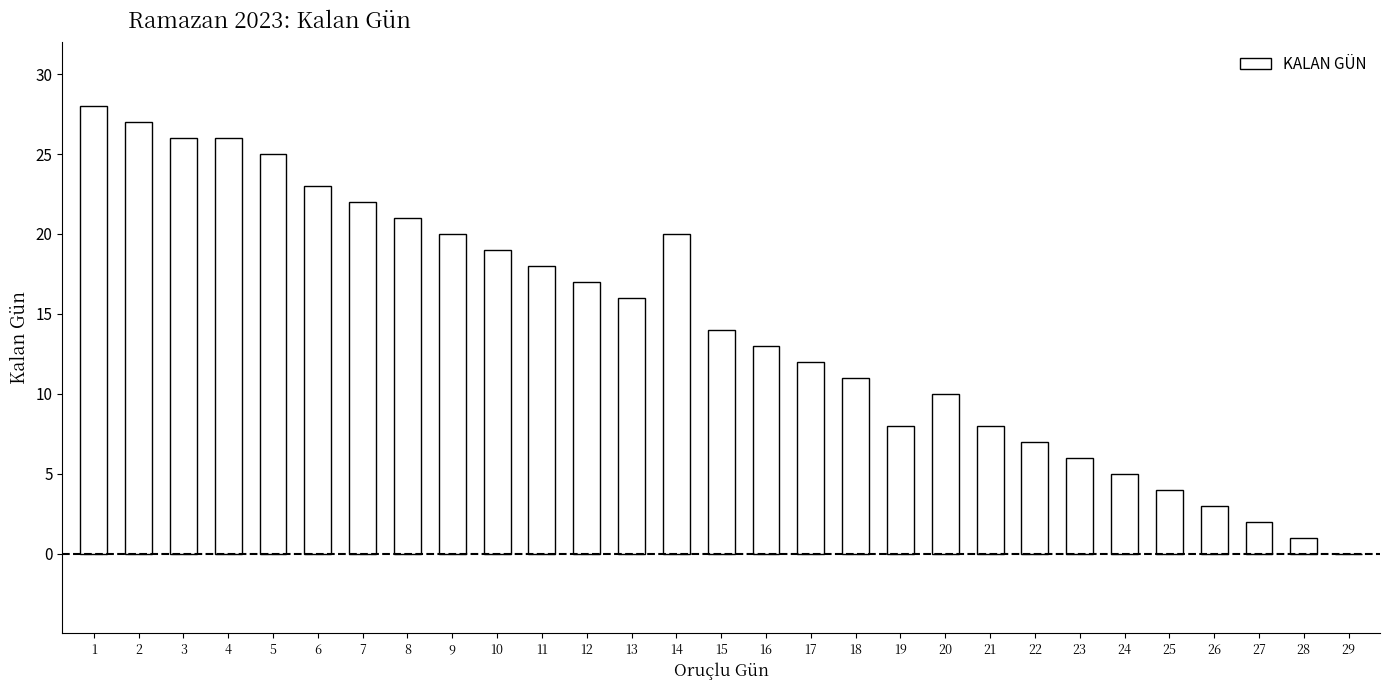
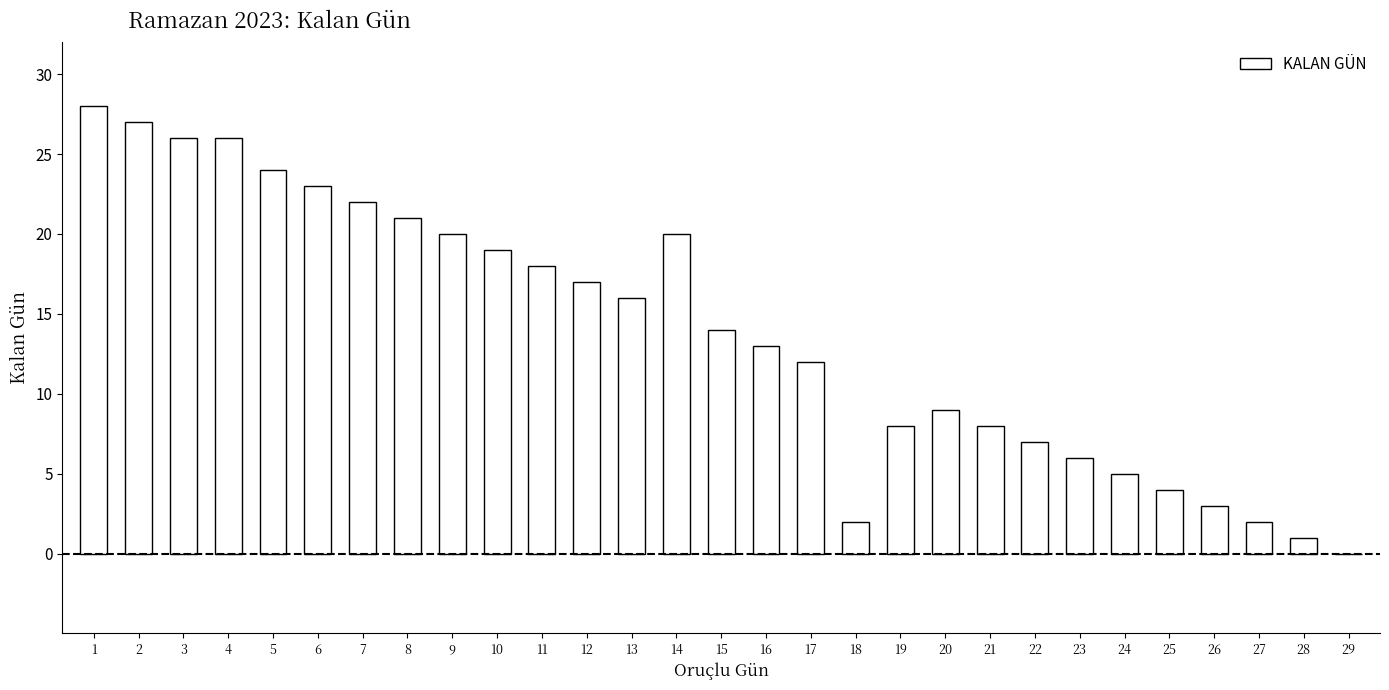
  {
    "1": 28,
    "2": 27,
    "3": 26,
    "4": 26,
-   "5": 25,
+   "5": 24,
    "6": 23,
    "7": 22,
    "8": 21,
    "9": 20,
    "10": 19,
    "11": 18,
    "12": 17,
    "13": 16,
    "14": 20,
    "15": 14,
    "16": 13,
    "17": 12,
-   "18": 11,
+   "18": 2,
    "19": 8,
-   "20": 10,
+   "20": 9,
    "21": 8,
    "22": 7,
    "23": 6,
    "24": 5,
    "25": 4,
    "26": 3,
    "27": 2,
    "28": 1,
    "29": 0
  }
